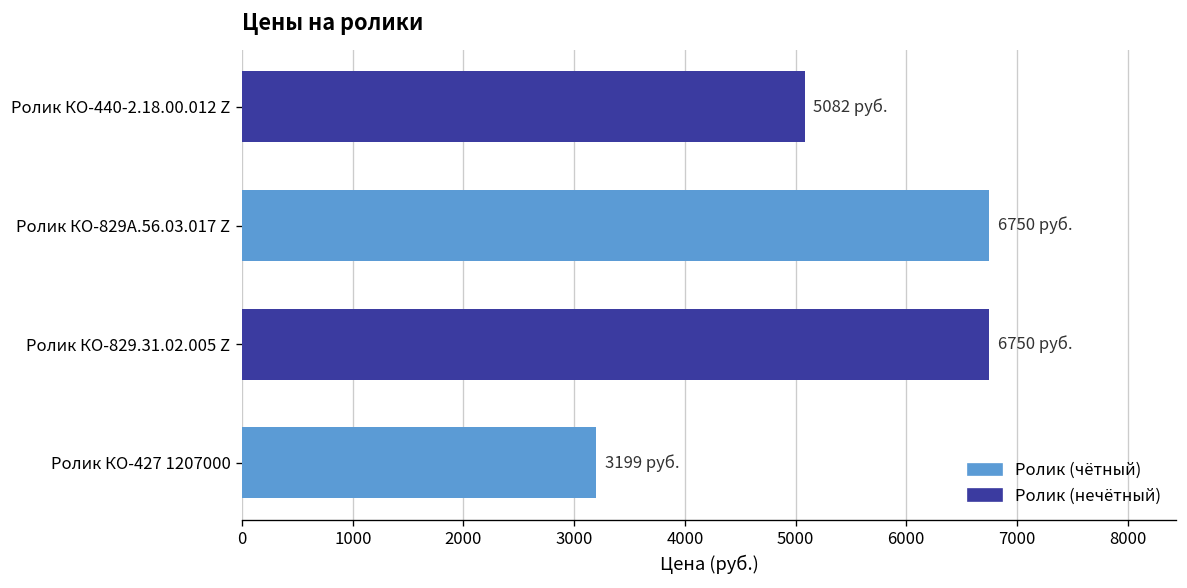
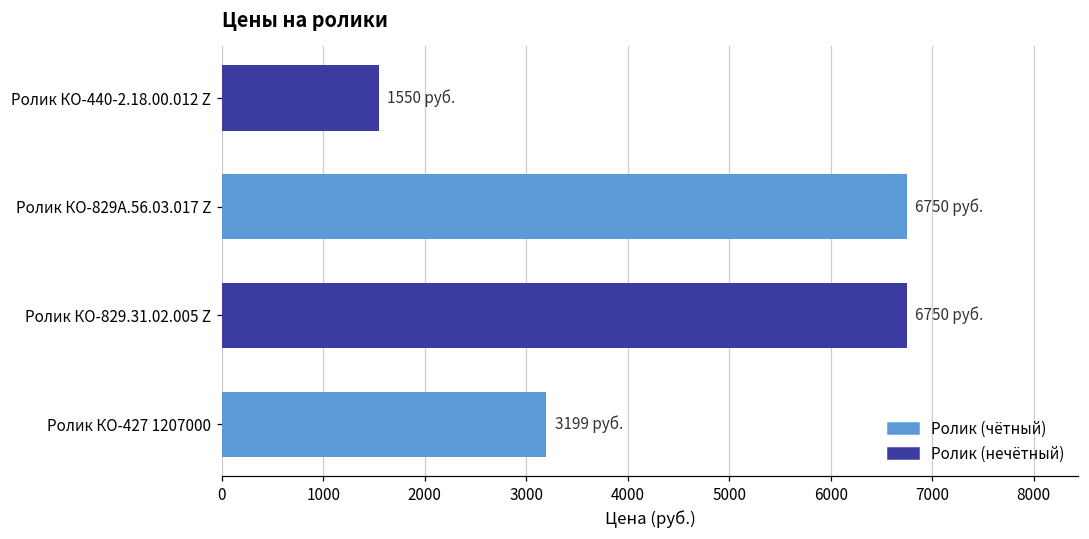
  {
-   "Ролик КО-440-2.18.00.012 Z": 5082,
+   "Ролик КО-440-2.18.00.012 Z": 1550,
    "Ролик КО-829А.56.03.017 Z": 6750,
    "Ролик КО-829.31.02.005 Z": 6750,
    "Ролик КО-427 1207000": 3199
  }
